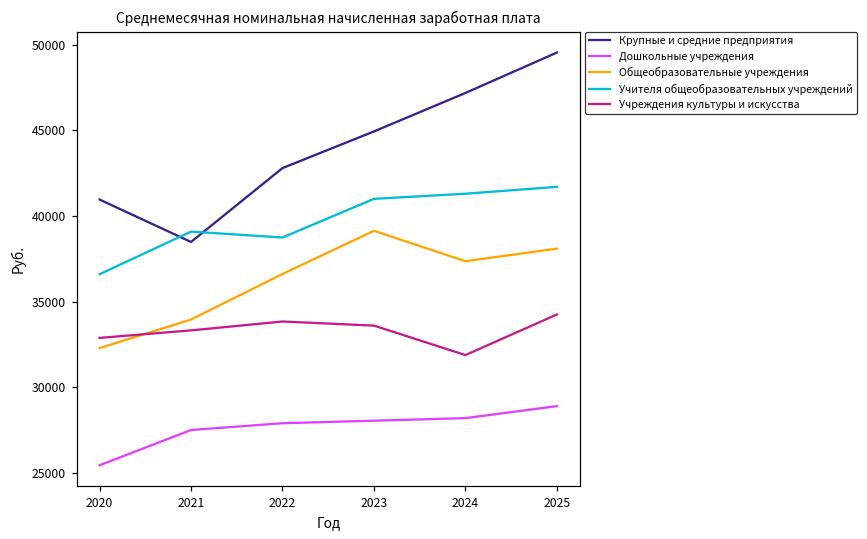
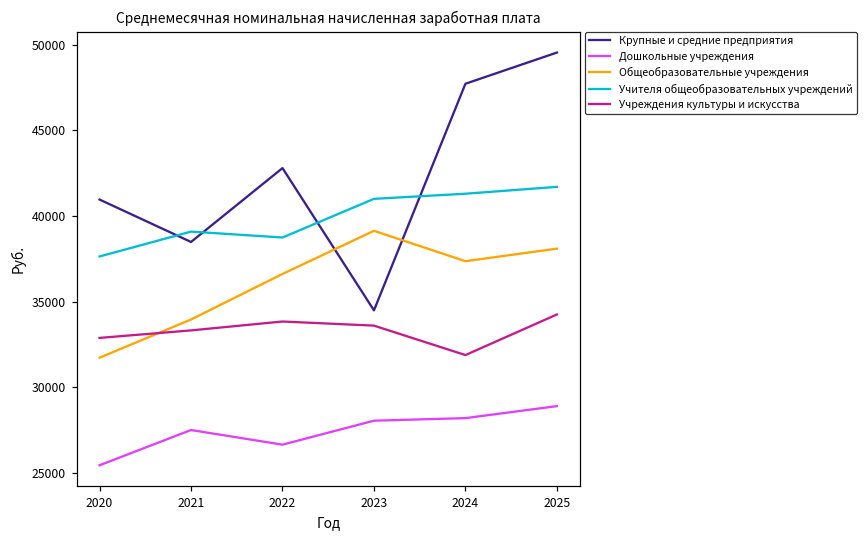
  {
    "Крупные и средние предприятия": {
      "2020": 41000,
      "2021": 38500,
      "2022": 42800,
-     "2023": 44900,
-     "2024": 47200,
+     "2023": 34500,
+     "2024": 47700,
      "2025": 49500
    },
    "Дошкольные учреждения": {
      "2020": 25400,
      "2021": 27500,
-     "2022": 27900,
+     "2022": 26700,
      "2023": 28100,
      "2024": 28200,
      "2025": 28900
    },
    "Общеобразовательные учреждения": {
-     "2020": 32300,
+     "2020": 31700,
      "2021": 34000,
      "2022": 36600,
      "2023": 39100,
      "2024": 37400,
      "2025": 38100
    },
    "Учителя общеобразовательных учреждений": {
-     "2020": 36600,
+     "2020": 37600,
      "2021": 39100,
      "2022": 38700,
      "2023": 41000,
      "2024": 41300,
      "2025": 41700
    },
    "Учреждения культуры и искусства": {
      "2020": 32900,
      "2021": 33300,
      "2022": 33800,
      "2023": 33600,
      "2024": 31900,
      "2025": 34300
    }
  }
